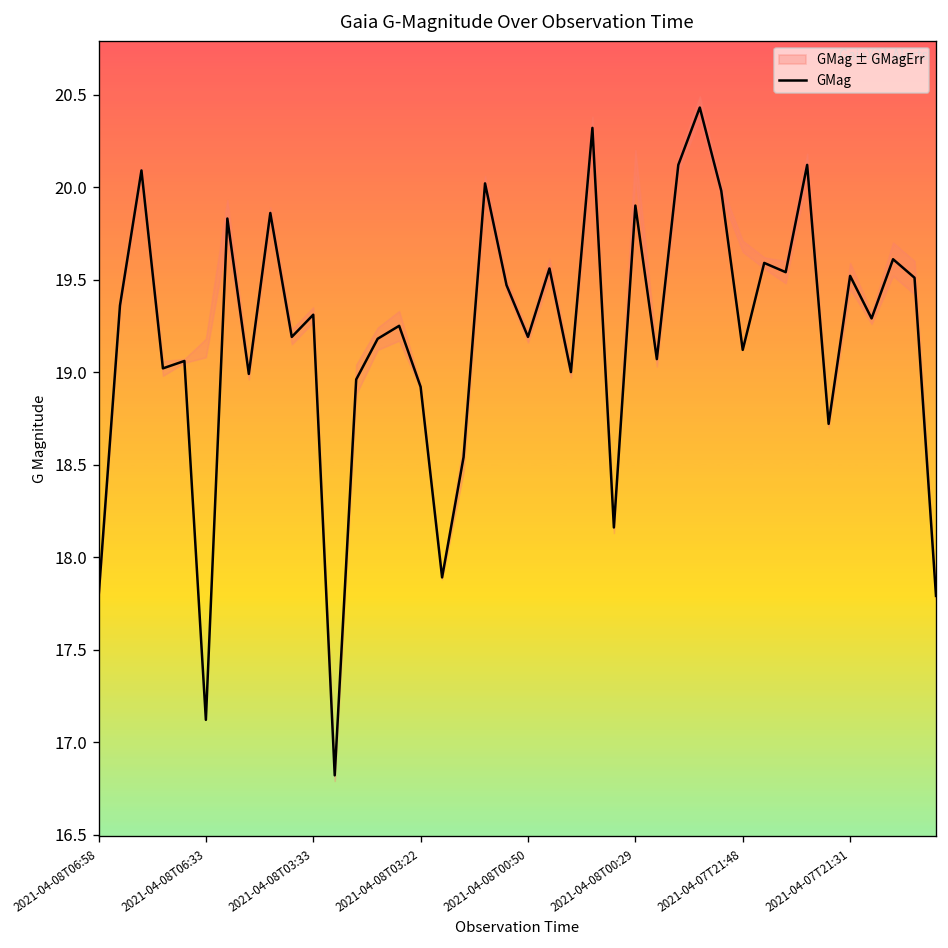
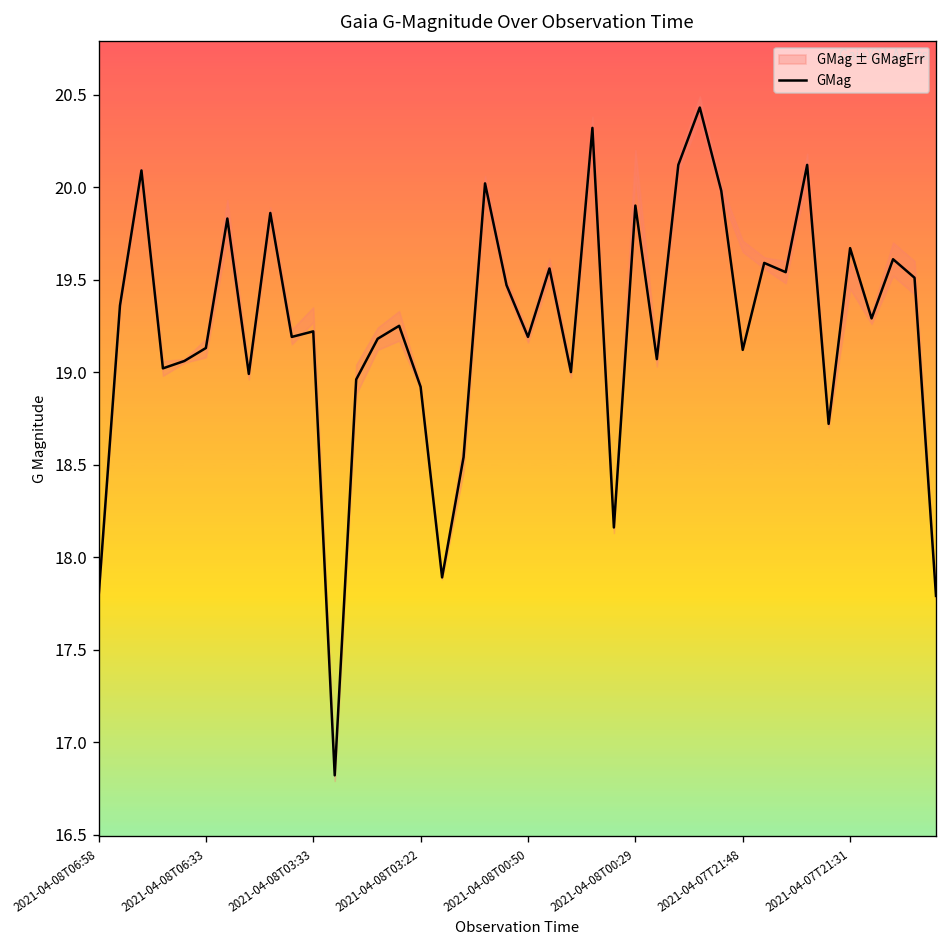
  {
    "GMag": {
-     "2021-04-08T06:33": 17.12,
-     "2021-04-08T03:33": 19.31,
+     "2021-04-08T06:33": 19.13,
+     "2021-04-08T03:33": 19.22,
      "2021-04-08T00:50": 19.19,
      "2021-04-08T00:29": 19.90,
      "2021-04-07T21:48": 19.12,
-     "2021-04-07T21:31": 19.52
+     "2021-04-07T21:31": 19.67
    }
  }
